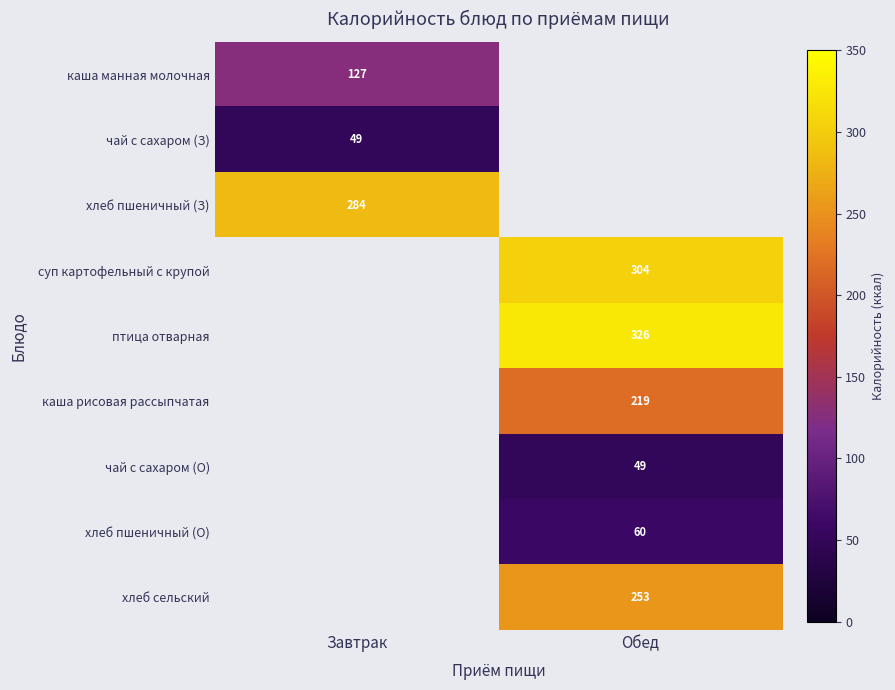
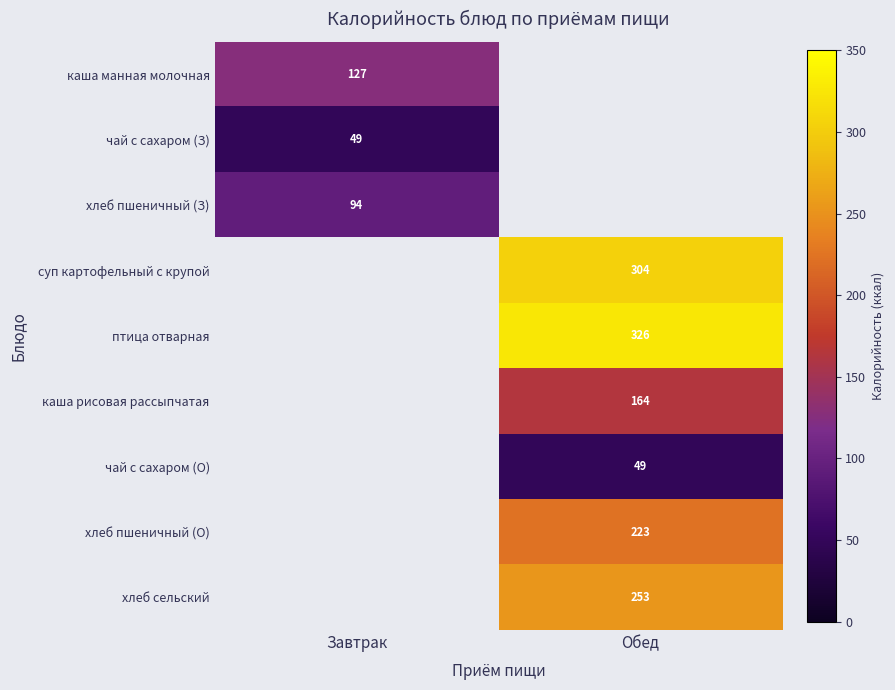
  {
    "каша манная молочная": {
      "Завтрак": 127
    },
    "чай с сахаром (З)": {
      "Завтрак": 49
    },
    "хлеб пшеничный (З)": {
-     "Завтрак": 284
+     "Завтрак": 94
    },
    "суп картофельный с крупой": {
      "Обед": 304
    },
    "птица отварная": {
      "Обед": 326
    },
    "каша рисовая рассыпчатая": {
-     "Обед": 219
+     "Обед": 164
    },
    "чай с сахаром (О)": {
      "Обед": 49
    },
    "хлеб пшеничный (О)": {
-     "Обед": 60
+     "Обед": 223
    },
    "хлеб сельский": {
      "Обед": 253
    }
  }
